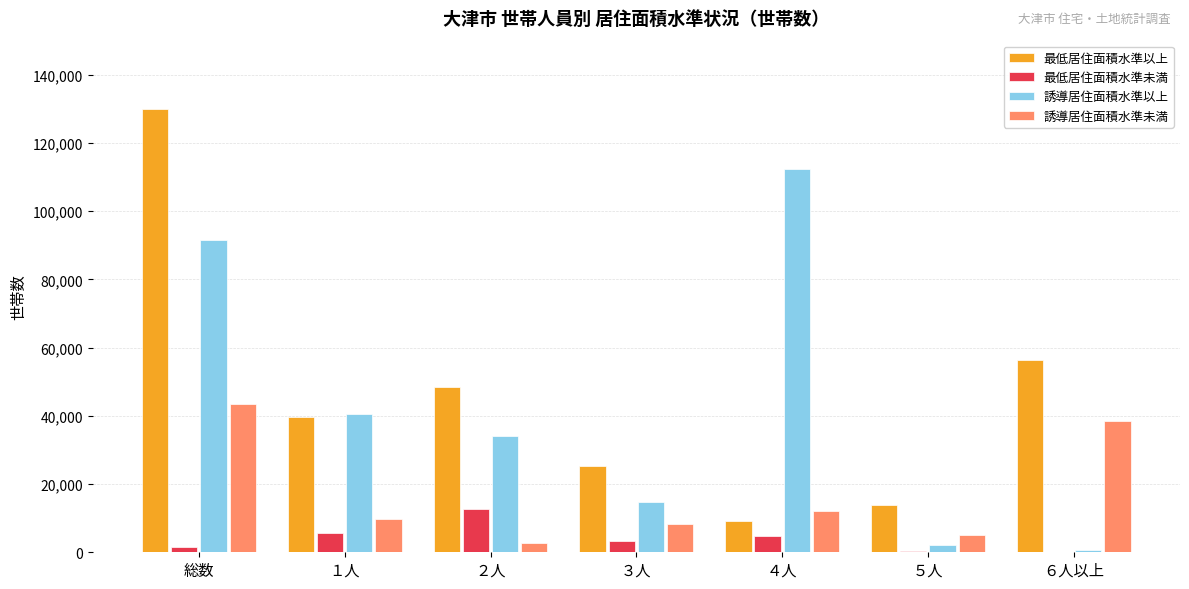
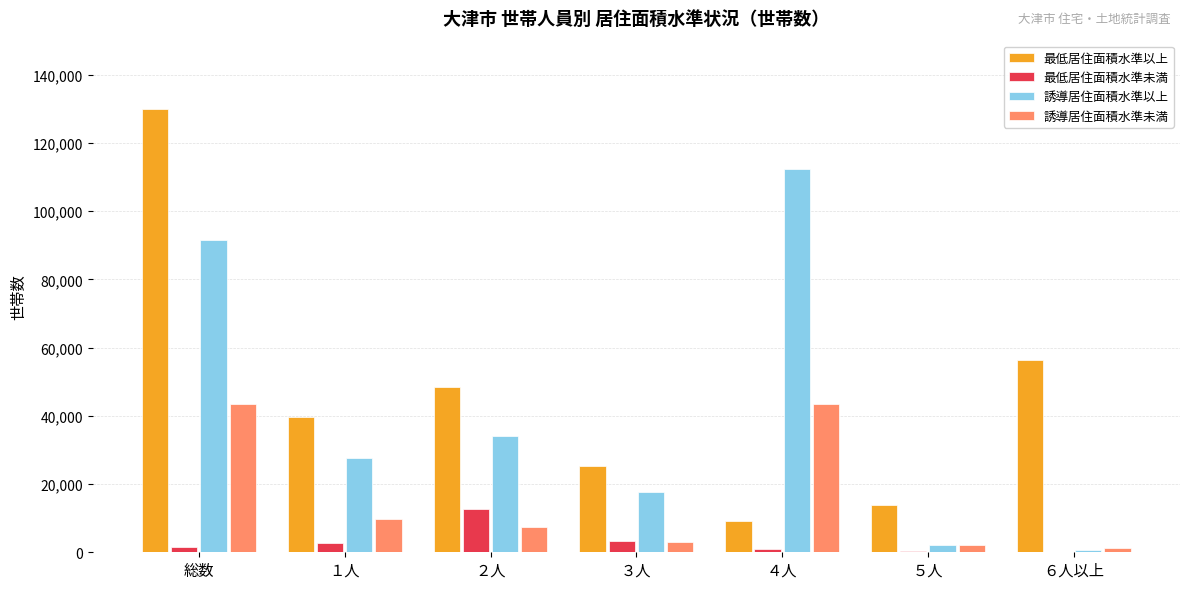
  {
    "最低居住面積水準以上": {
      "総数": "130,000",
      "１人": "40,000",
      "２人": "48,000",
      "３人": "25,000",
      "４人": "9,000",
      "５人": "14,000",
      "６人以上": "56,000"
    },
    "最低居住面積水準未満": {
      "総数": "1,000",
-     "１人": "6,000",
+     "１人": "3,000",
      "２人": "13,000",
      "３人": "3,000",
-     "４人": "5,000"
+     "４人": "1,000"
    },
    "誘導居住面積水準以上": {
      "総数": "92,000",
-     "１人": "40,000",
+     "１人": "28,000",
      "２人": "34,000",
-     "３人": "15,000",
+     "３人": "18,000",
      "４人": "112,000",
      "５人": "2,000"
    },
    "誘導居住面積水準未満": {
      "総数": "44,000",
      "１人": "10,000",
-     "２人": "3,000",
-     "３人": "8,000",
-     "４人": "12,000",
-     "５人": "5,000",
-     "６人以上": "38,000"
+     "２人": "7,000",
+     "３人": "3,000",
+     "４人": "43,000",
+     "５人": "2,000",
+     "６人以上": "1,000"
    }
  }
